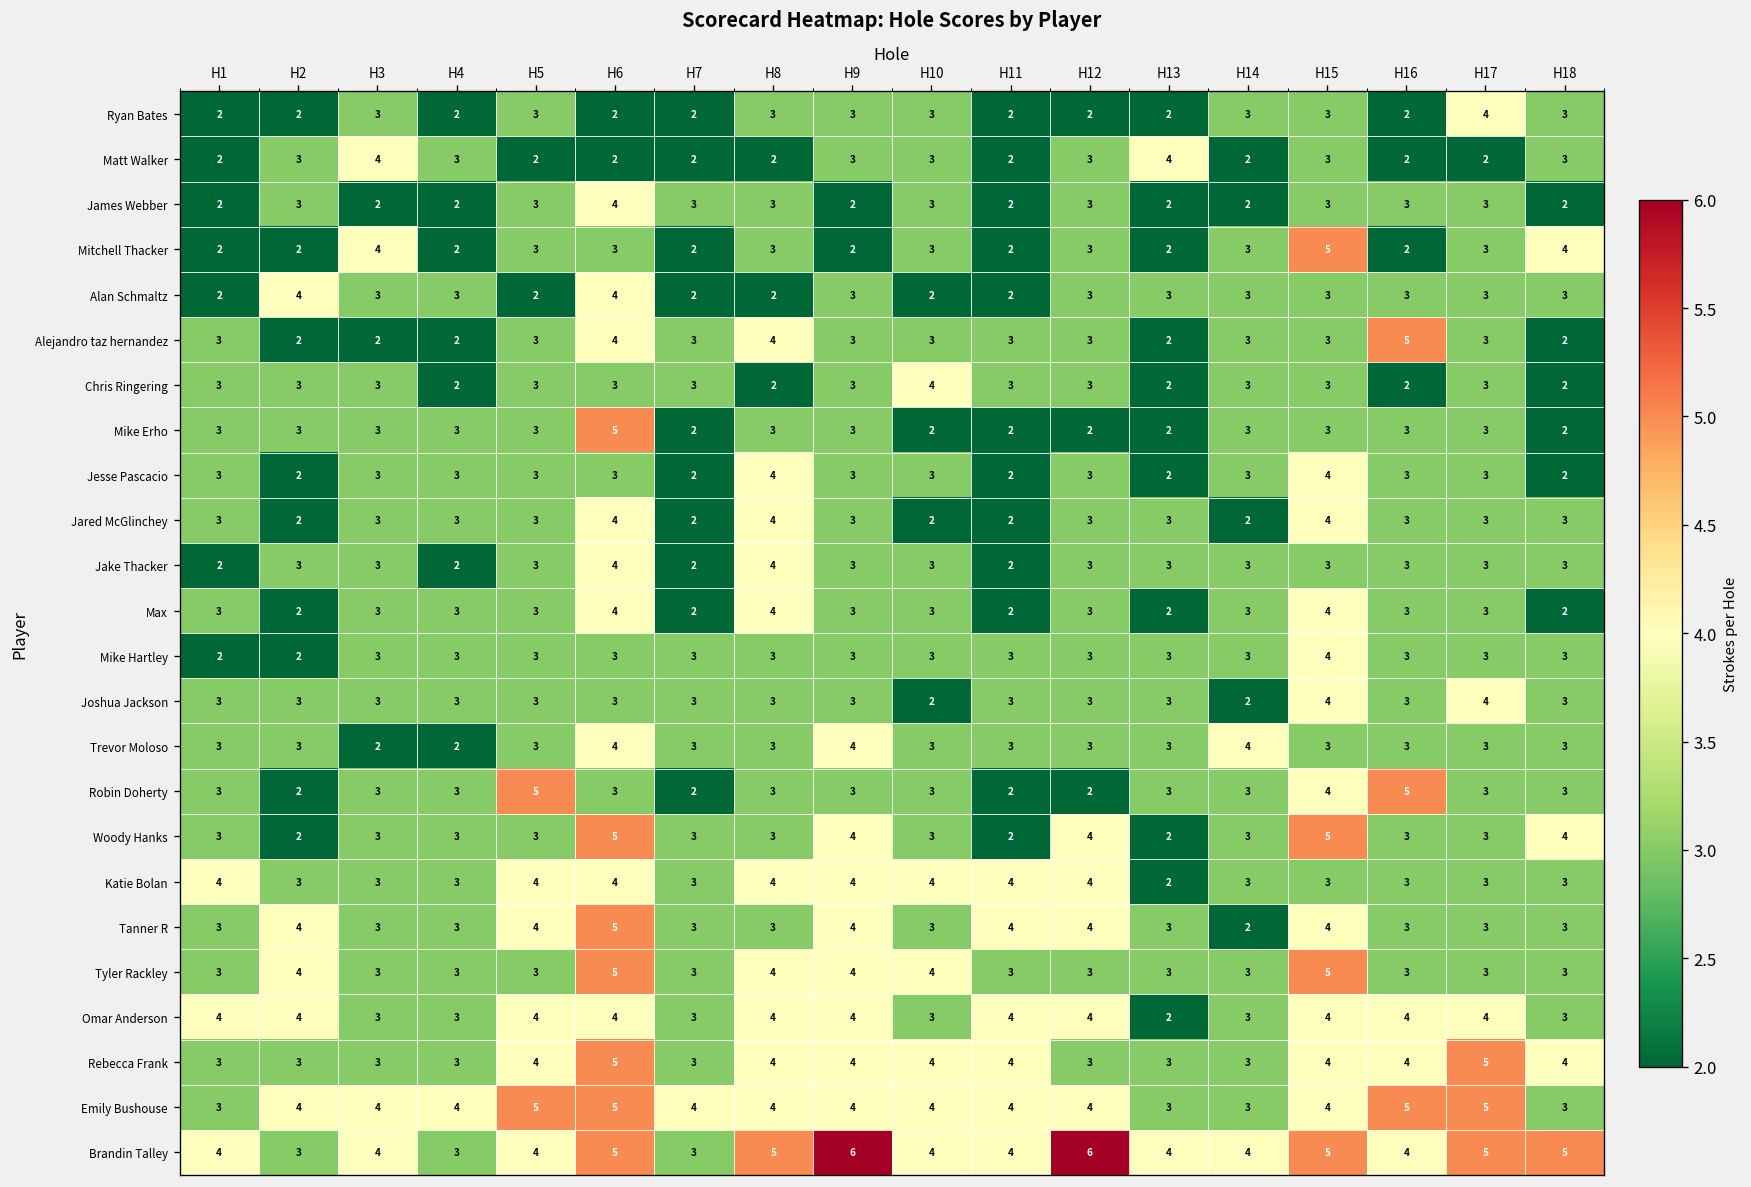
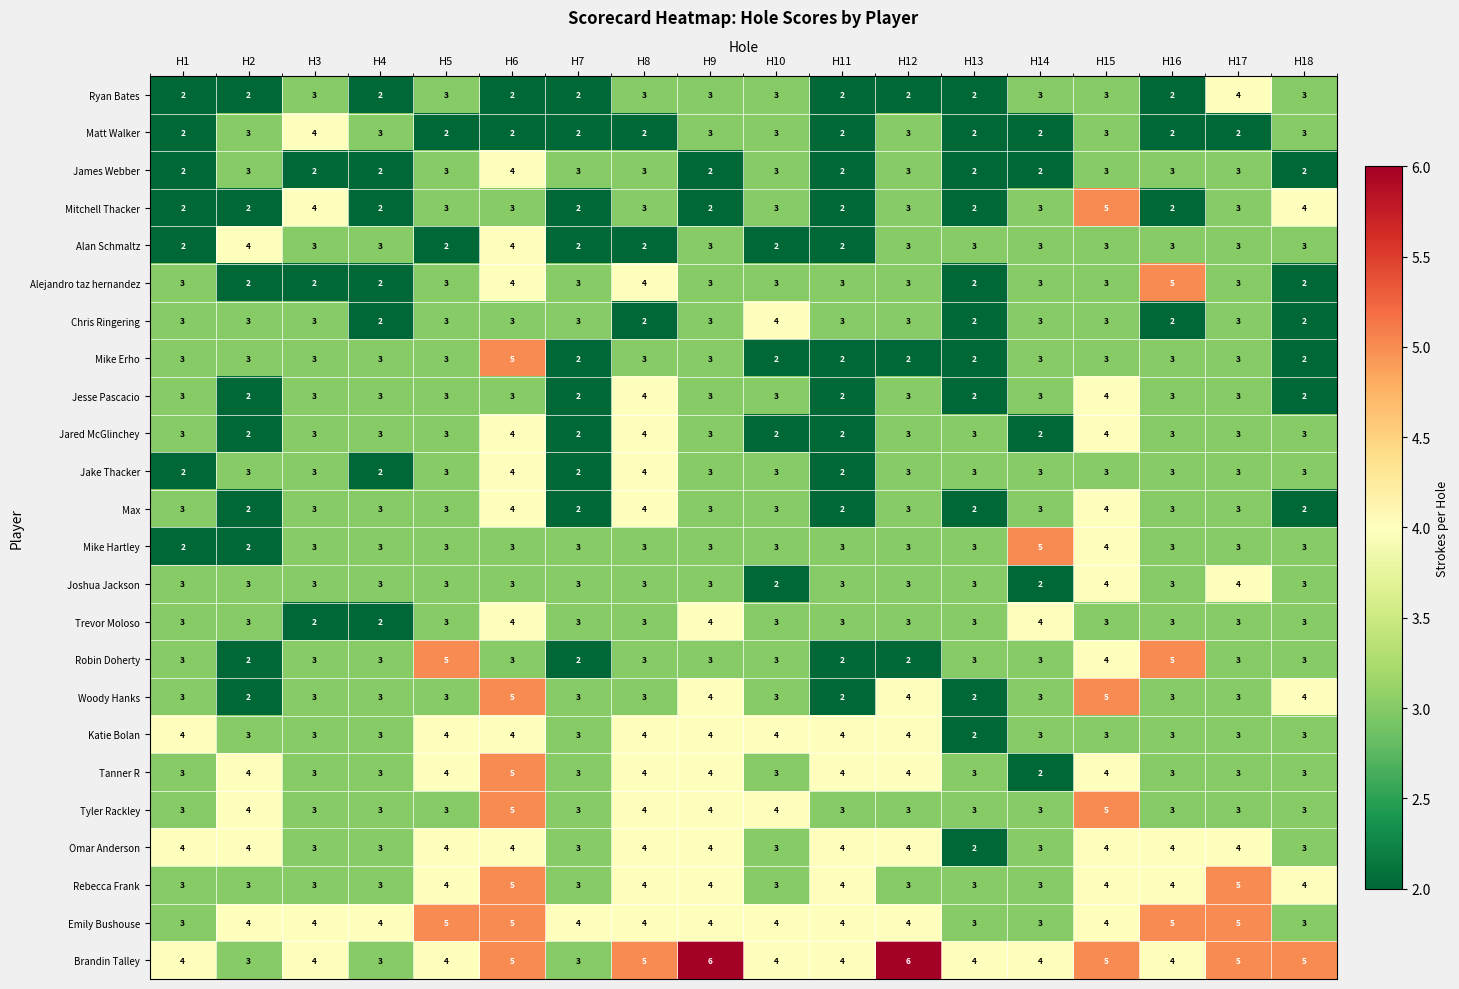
  {
    "Matt Walker": {
      "H1": 2,
      "H2": 3,
      "H3": 4,
      "H4": 3,
      "H5": 2,
      "H6": 2,
      "H7": 2,
      "H8": 2,
      "H9": 3,
      "H10": 3,
      "H11": 2,
      "H12": 3,
-     "H13": 4,
+     "H13": 2,
      "H14": 2,
      "H15": 3,
      "H16": 2,
      "H17": 2,
      "H18": 3
    },
    "Mike Hartley": {
      "H1": 2,
      "H2": 2,
      "H3": 3,
      "H4": 3,
      "H5": 3,
      "H6": 3,
      "H7": 3,
      "H8": 3,
      "H9": 3,
      "H10": 3,
      "H11": 3,
      "H12": 3,
      "H13": 3,
-     "H14": 3,
+     "H14": 5,
      "H15": 4,
      "H16": 3,
      "H17": 3,
      "H18": 3
    },
    "Tanner R": {
      "H1": 3,
      "H2": 4,
      "H3": 3,
      "H4": 3,
      "H5": 4,
      "H6": 5,
      "H7": 3,
-     "H8": 3,
+     "H8": 4,
      "H9": 4,
      "H10": 3,
      "H11": 4,
      "H12": 4,
      "H13": 3,
      "H14": 2,
      "H15": 4,
      "H16": 3,
      "H17": 3,
      "H18": 3
    },
    "Rebecca Frank": {
      "H1": 3,
      "H2": 3,
      "H3": 3,
      "H4": 3,
      "H5": 4,
      "H6": 5,
      "H7": 3,
      "H8": 4,
      "H9": 4,
-     "H10": 4,
+     "H10": 3,
      "H11": 4,
      "H12": 3,
      "H13": 3,
      "H14": 3,
      "H15": 4,
      "H16": 4,
      "H17": 5,
      "H18": 4
    }
  }
